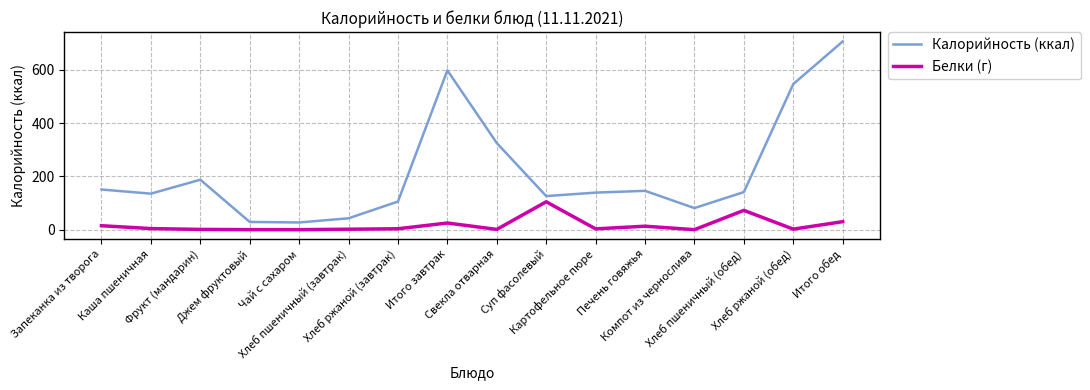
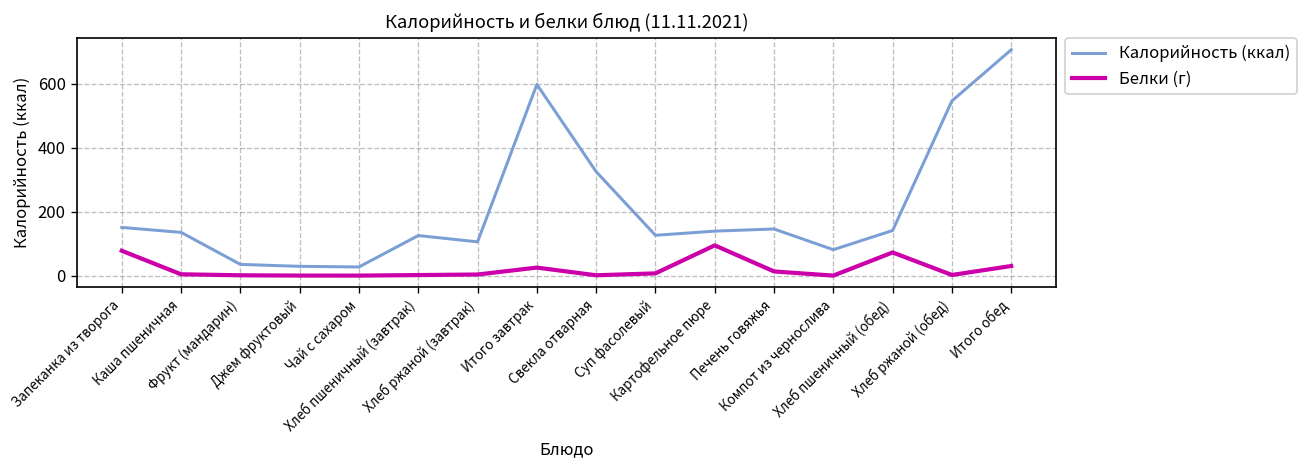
  {
    "Калорийность (ккал)": {
      "Запеканка из творога": 150,
      "Каша пшеничная": 140,
-     "Фрукт (мандарин)": 190,
+     "Фрукт (мандарин)": 40,
      "Джем фруктовый": 30,
      "Чай с сахаром": 30,
-     "Хлеб пшеничный (завтрак)": 40,
+     "Хлеб пшеничный (завтрак)": 130,
      "Хлеб ржаной (завтрак)": 110,
      "Итого завтрак": 600,
      "Свекла отварная": 320,
      "Суп фасолевый": 130,
      "Картофельное пюре": 140,
      "Печень говяжья": 150,
      "Компот из чернослива": 80,
      "Хлеб пшеничный (обед)": 140,
      "Хлеб ржаной (обед)": 550,
      "Итого обед": 710
    },
    "Белки (г)": {
-     "Запеканка из творога": 10,
+     "Запеканка из творога": 80,
      "Каша пшеничная": 0,
      "Фрукт (мандарин)": 0,
      "Джем фруктовый": 0,
      "Чай с сахаром": 0,
      "Хлеб пшеничный (завтрак)": 0,
      "Хлеб ржаной (завтрак)": 0,
      "Итого завтрак": 30,
      "Свекла отварная": 0,
-     "Суп фасолевый": 100,
-     "Картофельное пюре": 0,
+     "Суп фасолевый": 10,
+     "Картофельное пюре": 90,
      "Печень говяжья": 10,
      "Компот из чернослива": 0,
      "Хлеб пшеничный (обед)": 70,
      "Хлеб ржаной (обед)": 0,
      "Итого обед": 30
    }
  }
